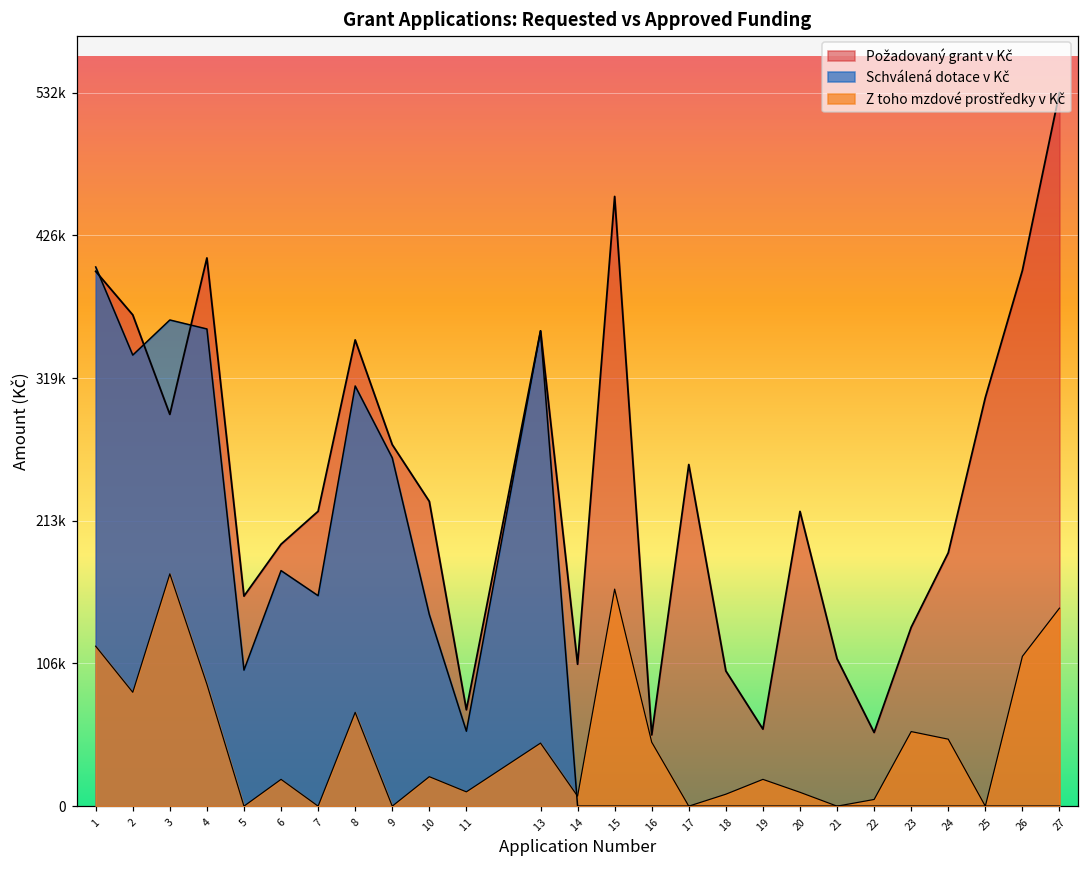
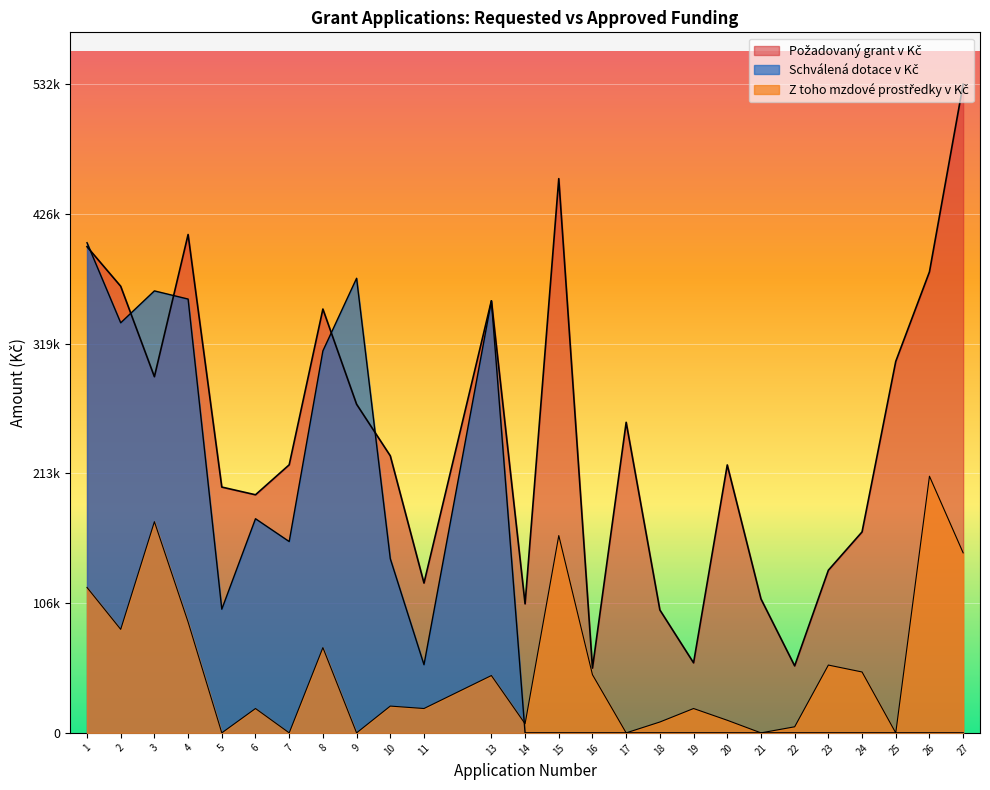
  {
    "Požadovaný grant v Kč": {
      "1": 399000,
      "2": 367000,
      "3": 292000,
      "4": 409000,
-     "5": 157000,
+     "5": 202000,
      "6": 196000,
      "7": 220000,
      "8": 348000,
      "9": 270000,
      "10": 227000,
-     "11": 72000,
+     "11": 123000,
      "14": 106000,
      "15": 455000,
      "16": 53000,
      "17": 255000,
      "18": 101000,
      "19": 58000,
      "20": 220000,
      "21": 110000,
      "22": 55000,
      "23": 134000,
-     "24": 189000,
+     "24": 165000,
      "25": 305000,
-     "26": 400000
+     "26": 379000
    },
    "Schválená dotace v Kč": {
      "1": 402000,
      "2": 337000,
      "3": 363000,
      "4": 356000,
      "5": 102000,
      "6": 176000,
      "7": 157000,
      "8": 314000,
-     "9": 260000,
+     "9": 373000,
      "10": 143000,
      "11": 56000,
      "14": 0,
      "15": 0,
      "16": 0,
      "18": 0,
      "19": 0,
      "20": 0,
      "22": 0,
      "23": 0,
      "24": 0,
      "26": 0,
      "27": 0
    },
    "Z toho mzdové prostředky v Kč": {
      "1": 119000,
      "2": 85000,
      "3": 173000,
      "4": 91000,
      "5": 0,
      "6": 20000,
      "7": 0,
      "8": 70000,
      "9": 0,
      "10": 22000,
-     "11": 11000,
+     "11": 20000,
      "13": 47000,
      "14": 7000,
      "15": 162000,
      "16": 48000,
      "18": 9000,
      "19": 20000,
      "20": 10000,
      "22": 5000,
      "23": 56000,
      "24": 50000,
-     "26": 112000,
+     "26": 211000,
      "27": 148000
    }
  }
